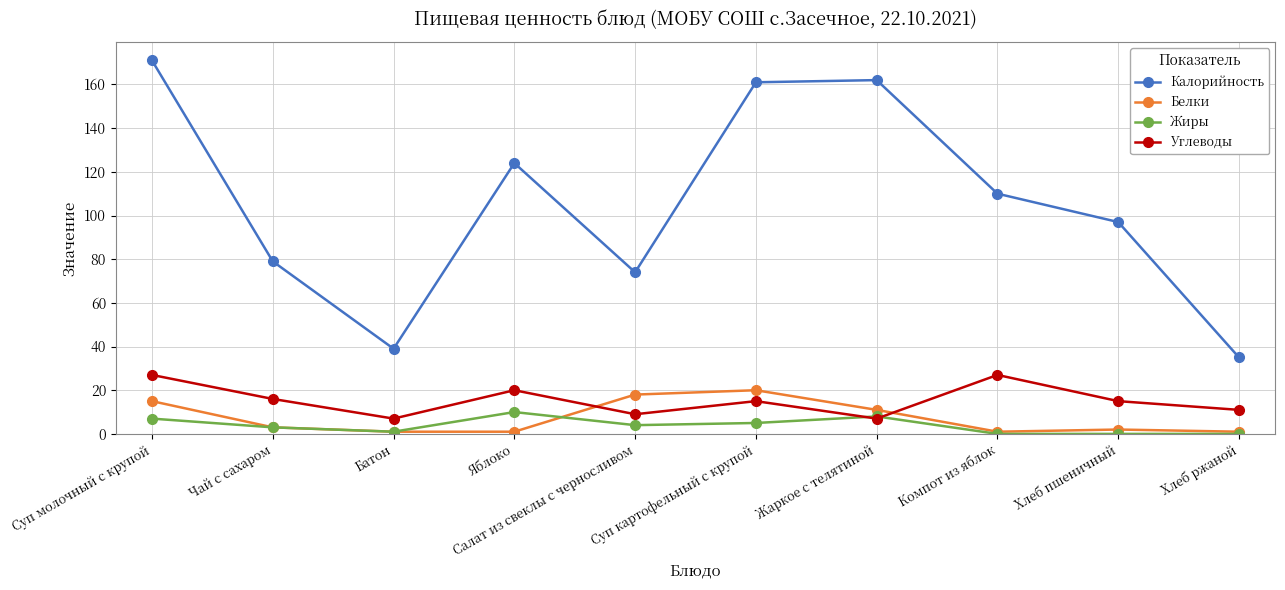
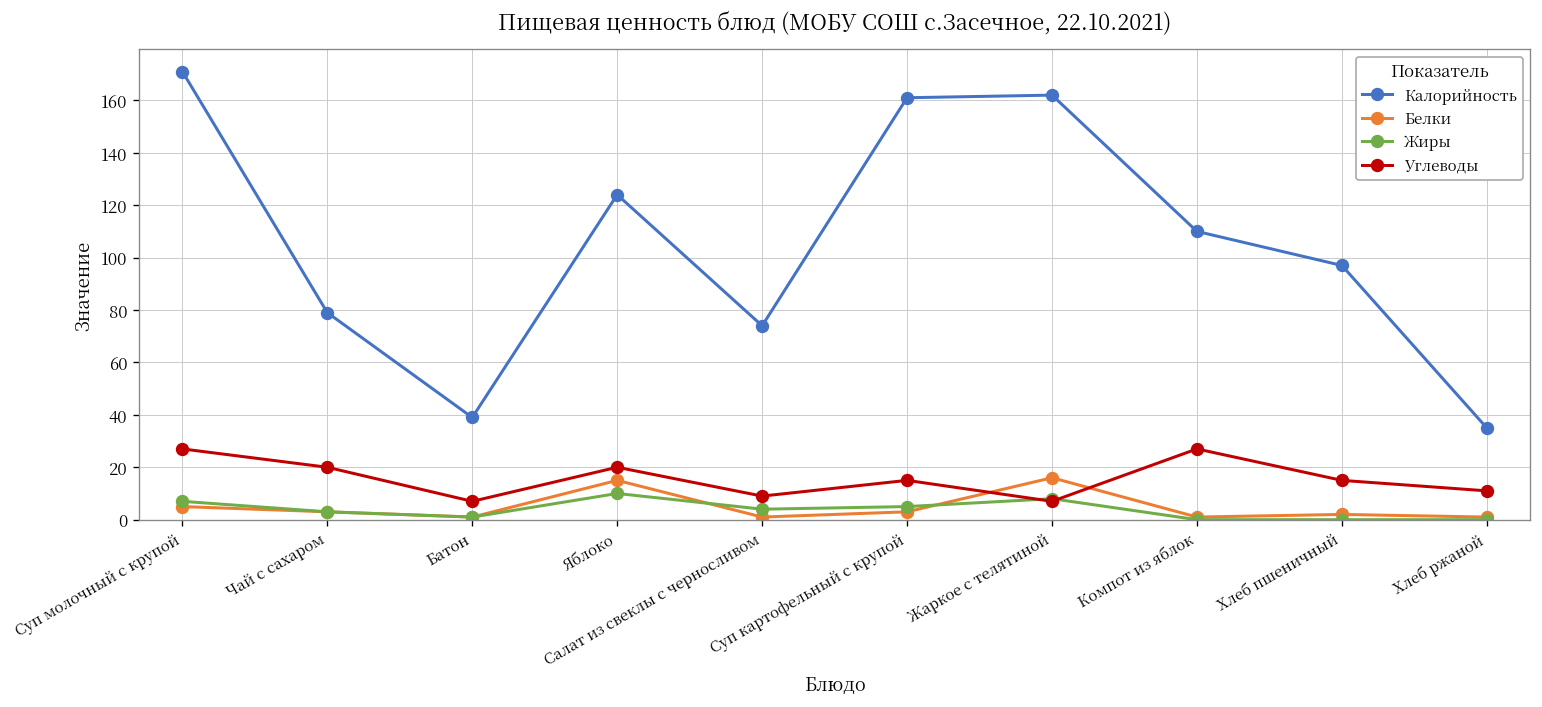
  {
    "Калорийность": {
      "Суп молочный с крупой": 171,
      "Чай с сахаром": 79,
      "Батон": 39,
      "Яблоко": 124,
      "Салат из свеклы с черносливом": 74,
      "Суп картофельный с крупой": 161,
      "Жаркое с телятиной": 162,
      "Компот из яблок": 110,
      "Хлеб пшеничный": 97,
      "Хлеб ржаной": 35
    },
    "Белки": {
-     "Суп молочный с крупой": 15,
-     "Яблоко": 1,
-     "Салат из свеклы с черносливом": 18,
-     "Суп картофельный с крупой": 20,
-     "Жаркое с телятиной": 11,
+     "Суп молочный с крупой": 5,
+     "Яблоко": 15,
+     "Салат из свеклы с черносливом": 1,
+     "Суп картофельный с крупой": 3,
+     "Жаркое с телятиной": 16,
      "Хлеб пшеничный": 2
    },
    "Жиры": {
      "Суп молочный с крупой": 7,
      "Яблоко": 10,
      "Салат из свеклы с черносливом": 4,
      "Суп картофельный с крупой": 5,
      "Хлеб пшеничный": 0
    },
    "Углеводы": {
      "Суп молочный с крупой": 27,
-     "Чай с сахаром": 16,
+     "Чай с сахаром": 20,
      "Батон": 7,
      "Яблоко": 20,
      "Салат из свеклы с черносливом": 9,
      "Суп картофельный с крупой": 15,
      "Компот из яблок": 27,
      "Хлеб пшеничный": 15,
      "Хлеб ржаной": 11
    }
  }
